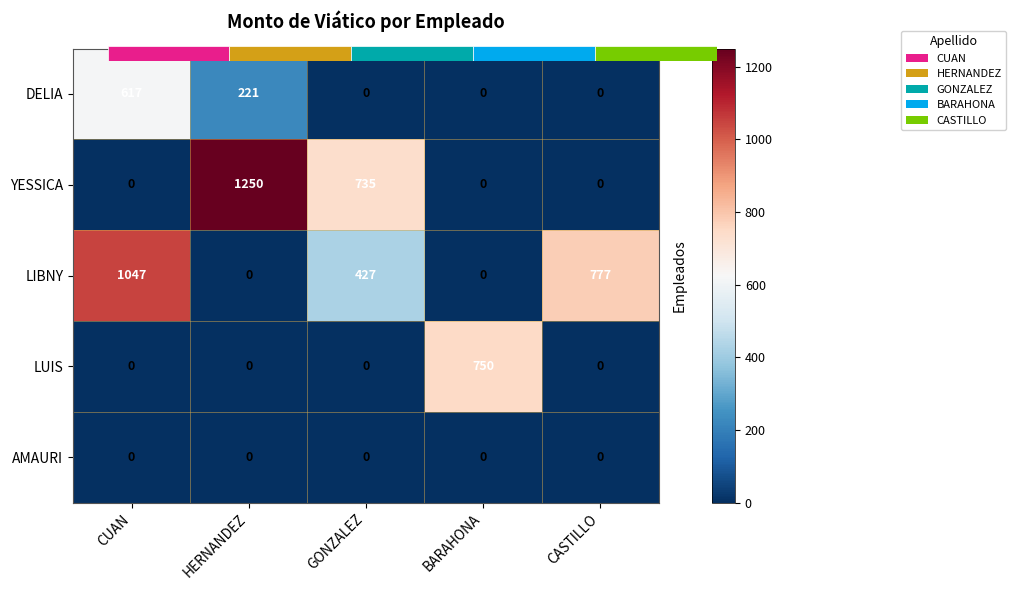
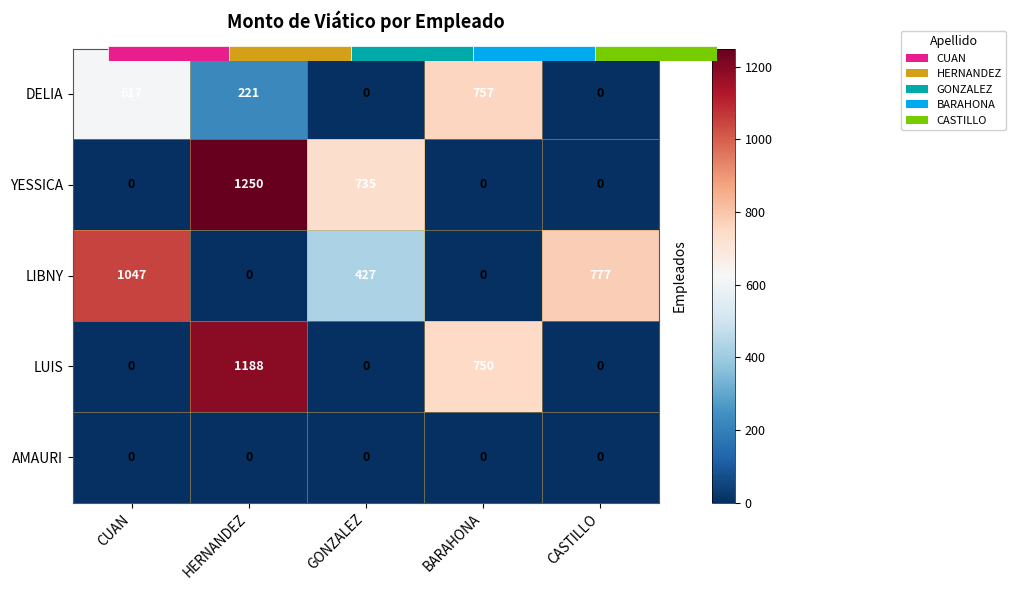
  {
    "Monto de Viático por Empleado": {
      "DELIA": {
        "HERNANDEZ": 221,
        "GONZALEZ": 0,
-       "BARAHONA": 0,
+       "BARAHONA": 757,
        "CASTILLO": 0
      },
      "YESSICA": {
        "CUAN": 0,
        "HERNANDEZ": 1250,
        "GONZALEZ": 735,
        "BARAHONA": 0,
        "CASTILLO": 0
      },
      "LIBNY": {
        "CUAN": 1047,
        "HERNANDEZ": 0,
        "GONZALEZ": 427,
        "BARAHONA": 0,
        "CASTILLO": 777
      },
      "LUIS": {
        "CUAN": 0,
-       "HERNANDEZ": 0,
+       "HERNANDEZ": 1188,
        "GONZALEZ": 0,
        "BARAHONA": 750,
        "CASTILLO": 0
      },
      "AMAURI": {
        "CUAN": 0,
        "HERNANDEZ": 0,
        "GONZALEZ": 0,
        "BARAHONA": 0,
        "CASTILLO": 0
      }
    }
  }
